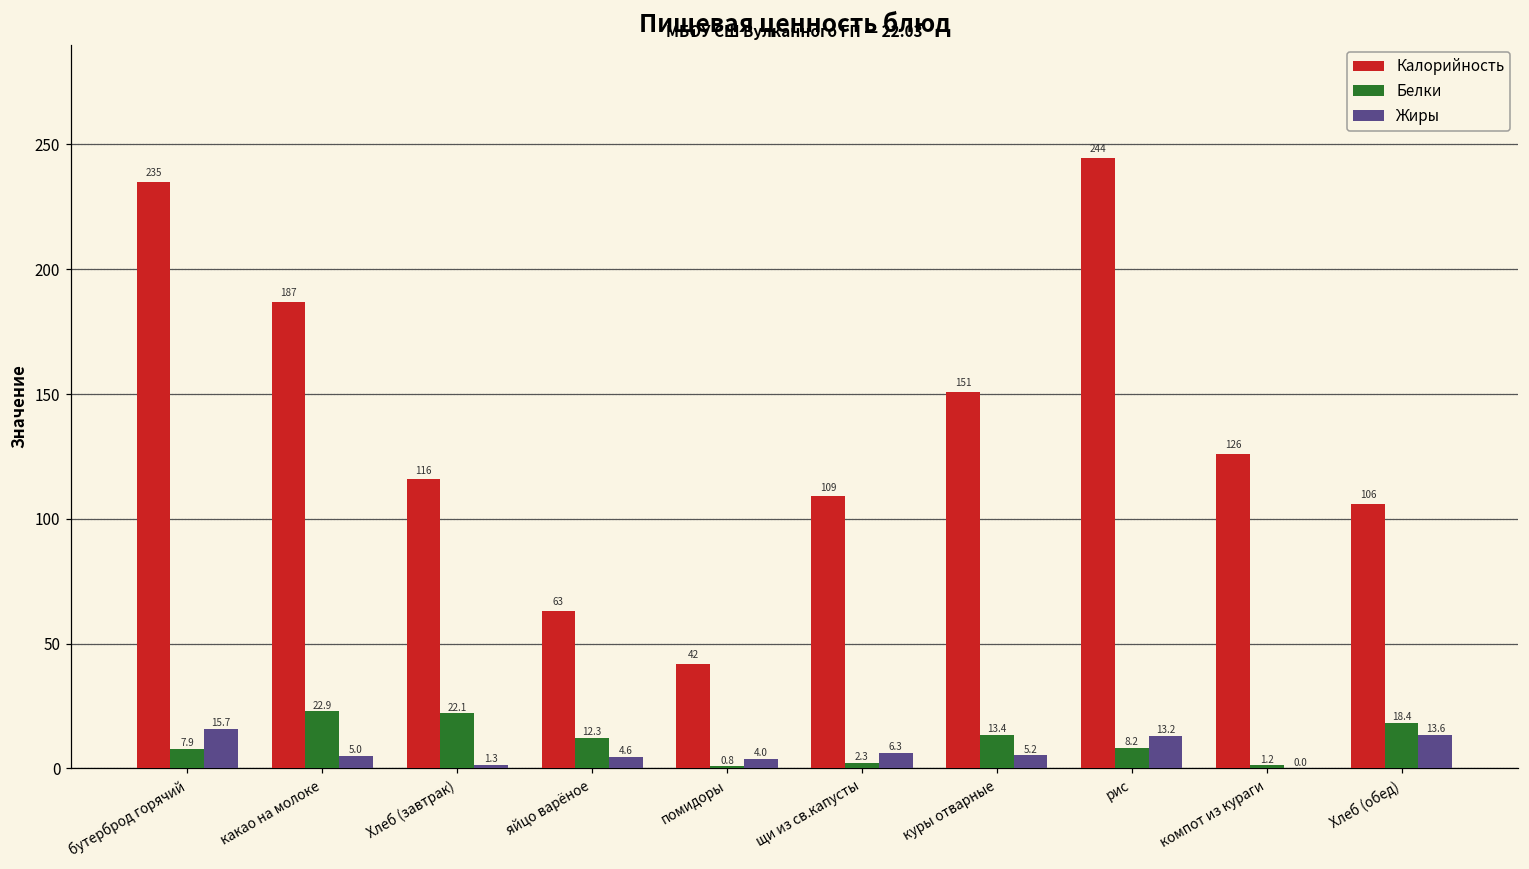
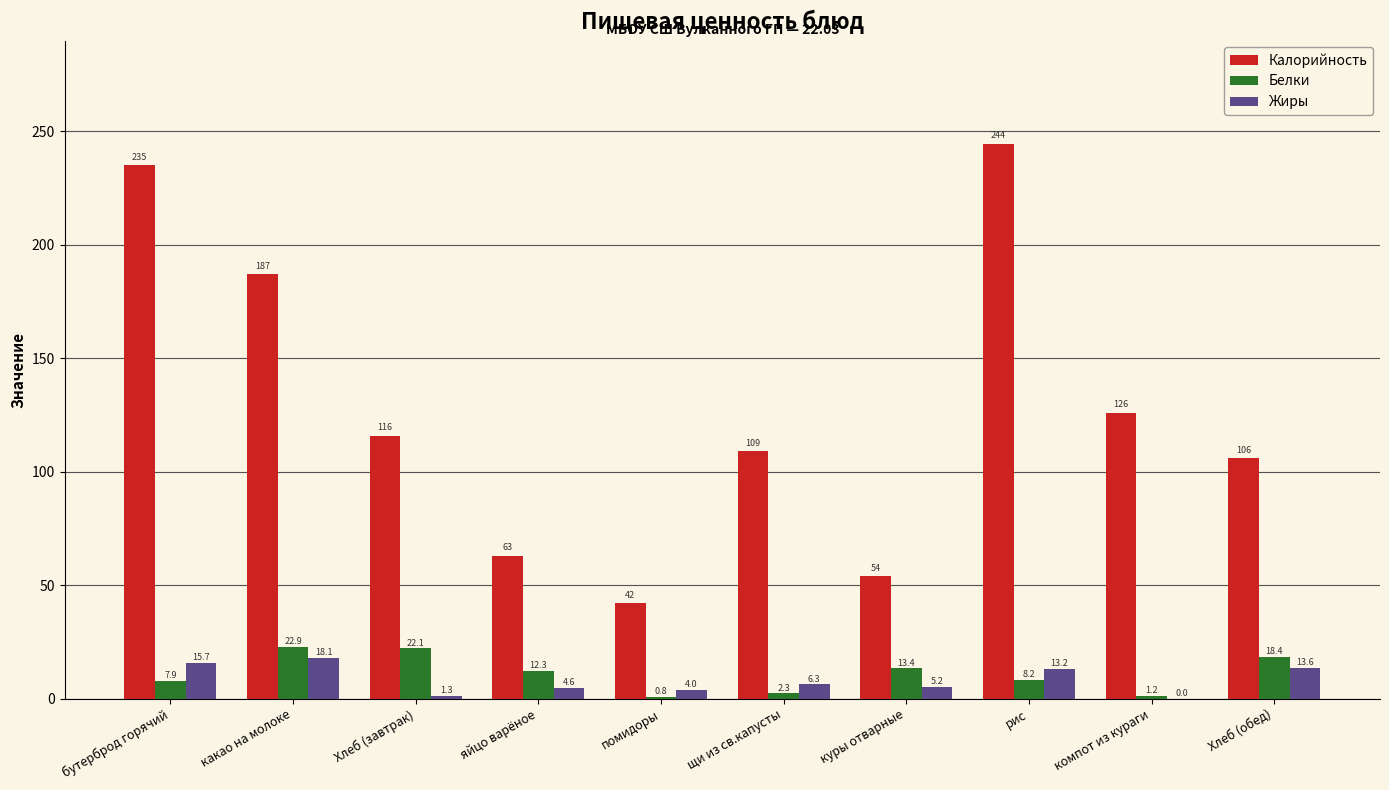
  {
    "Калорийность": {
      "бутерброд горячий": 235,
      "какао на молоке": 187,
      "Хлеб (завтрак)": 116,
      "яйцо варёное": 63,
      "помидоры": 42,
      "щи из св.капусты": 109,
-     "куры отварные": 151,
+     "куры отварные": 54,
      "рис": 244,
      "компот из кураги": 126,
      "Хлеб (обед)": 106
    },
    "Белки": {
      "бутерброд горячий": 7.9,
      "какао на молоке": 22.9,
      "Хлеб (завтрак)": 22.1,
      "яйцо варёное": 12.3,
      "помидоры": 0.8,
      "щи из св.капусты": 2.3,
      "куры отварные": 13.4,
      "рис": 8.2,
      "компот из кураги": 1.2,
      "Хлеб (обед)": 18.4
    },
    "Жиры": {
      "бутерброд горячий": 15.7,
-     "какао на молоке": 5.0,
+     "какао на молоке": 18.1,
      "Хлеб (завтрак)": 1.3,
      "яйцо варёное": 4.6,
      "помидоры": 4.0,
      "щи из св.капусты": 6.3,
      "куры отварные": 5.2,
      "рис": 13.2,
      "компот из кураги": 0.0,
      "Хлеб (обед)": 13.6
    }
  }
